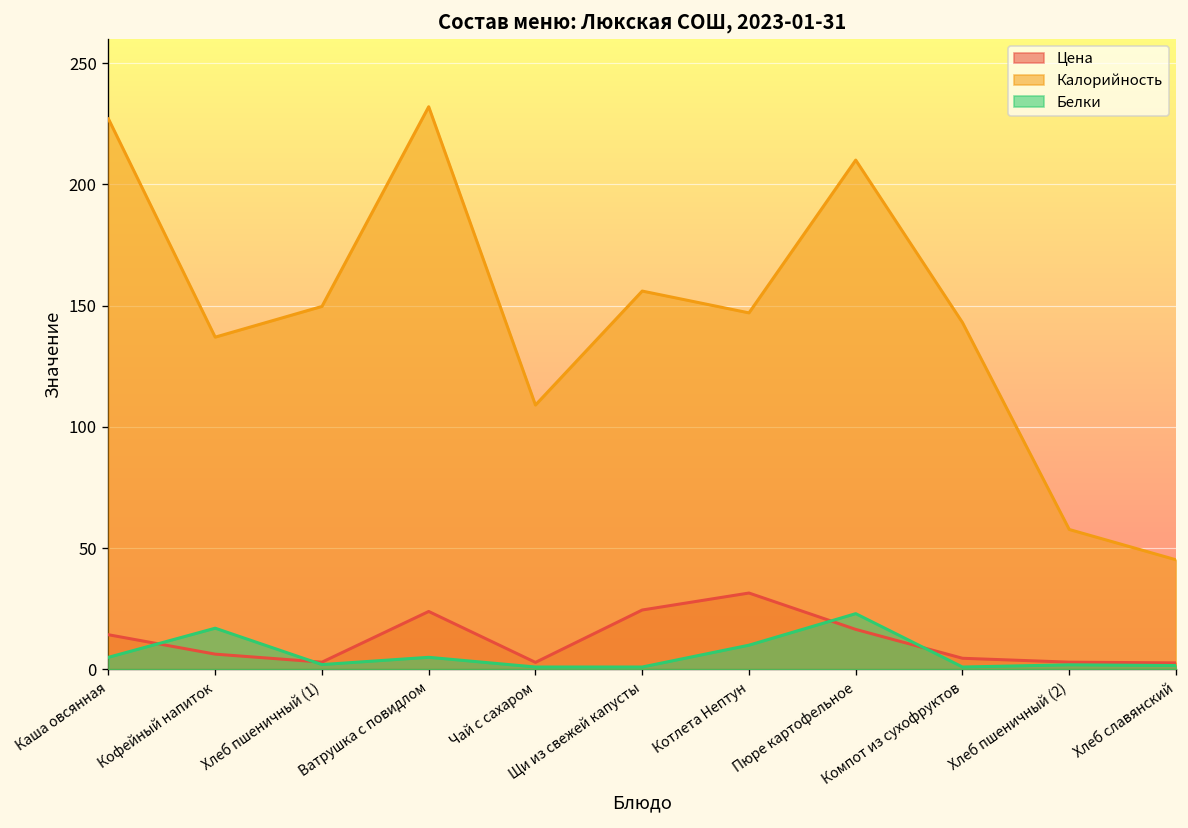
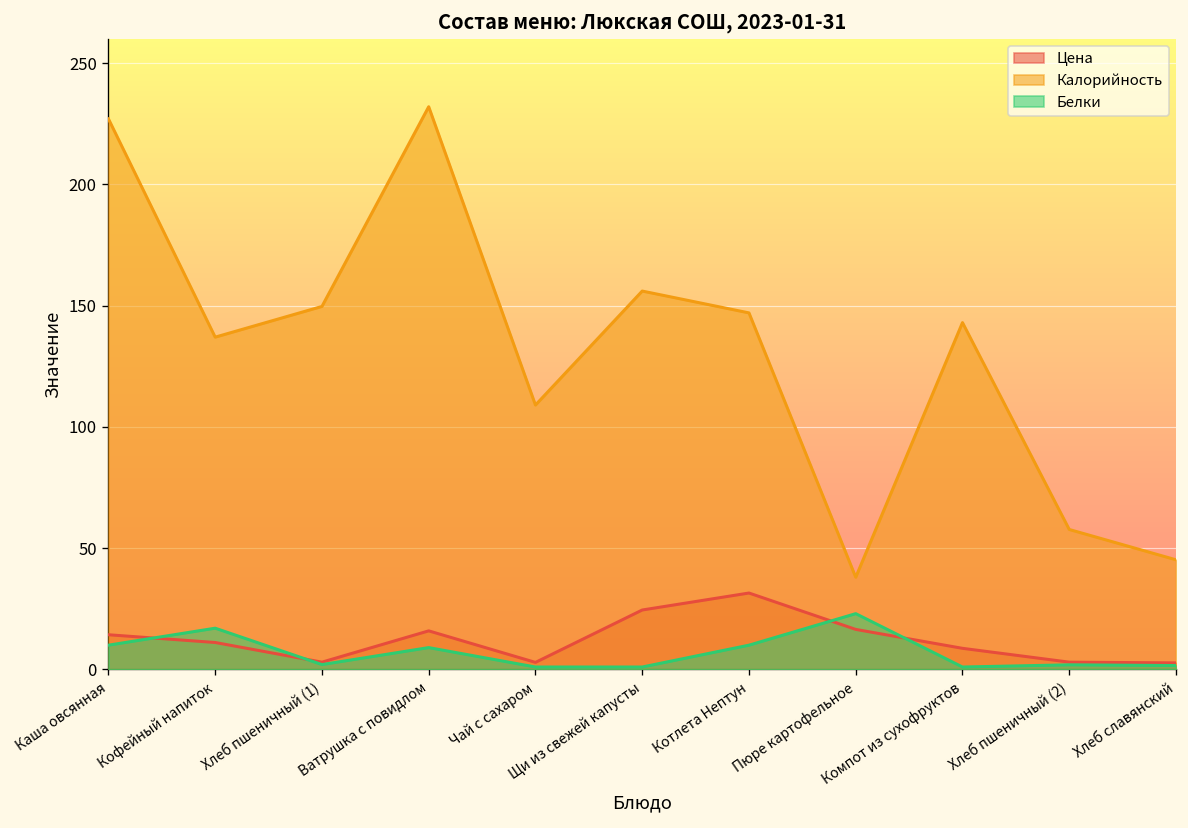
  {
    "Цена": {
      "Каша овсянная": 14,
-     "Кофейный напиток": 6,
-     "Ватрушка с повидлом": 24,
+     "Кофейный напиток": 11,
+     "Ватрушка с повидлом": 16,
      "Чай с сахаром": 3,
      "Щи из свежей капусты": 25,
      "Котлета Нептун": 32,
      "Пюре картофельное": 17,
-     "Компот из сухофруктов": 5
+     "Компот из сухофруктов": 9
    },
    "Калорийность": {
      "Каша овсянная": 227,
      "Кофейный напиток": 137,
      "Хлеб пшеничный (1)": 150,
      "Ватрушка с повидлом": 232,
      "Чай с сахаром": 109,
      "Щи из свежей капусты": 156,
      "Котлета Нептун": 147,
-     "Пюре картофельное": 210,
+     "Пюре картофельное": 38,
      "Компот из сухофруктов": 143,
      "Хлеб пшеничный (2)": 58,
      "Хлеб славянский": 45
    },
    "Белки": {
-     "Каша овсянная": 5,
+     "Каша овсянная": 10,
      "Кофейный напиток": 17,
-     "Ватрушка с повидлом": 5,
+     "Ватрушка с повидлом": 9,
      "Чай с сахаром": 1,
      "Щи из свежей капусты": 1,
      "Котлета Нептун": 10,
      "Пюре картофельное": 23,
      "Компот из сухофруктов": 1
    }
  }
